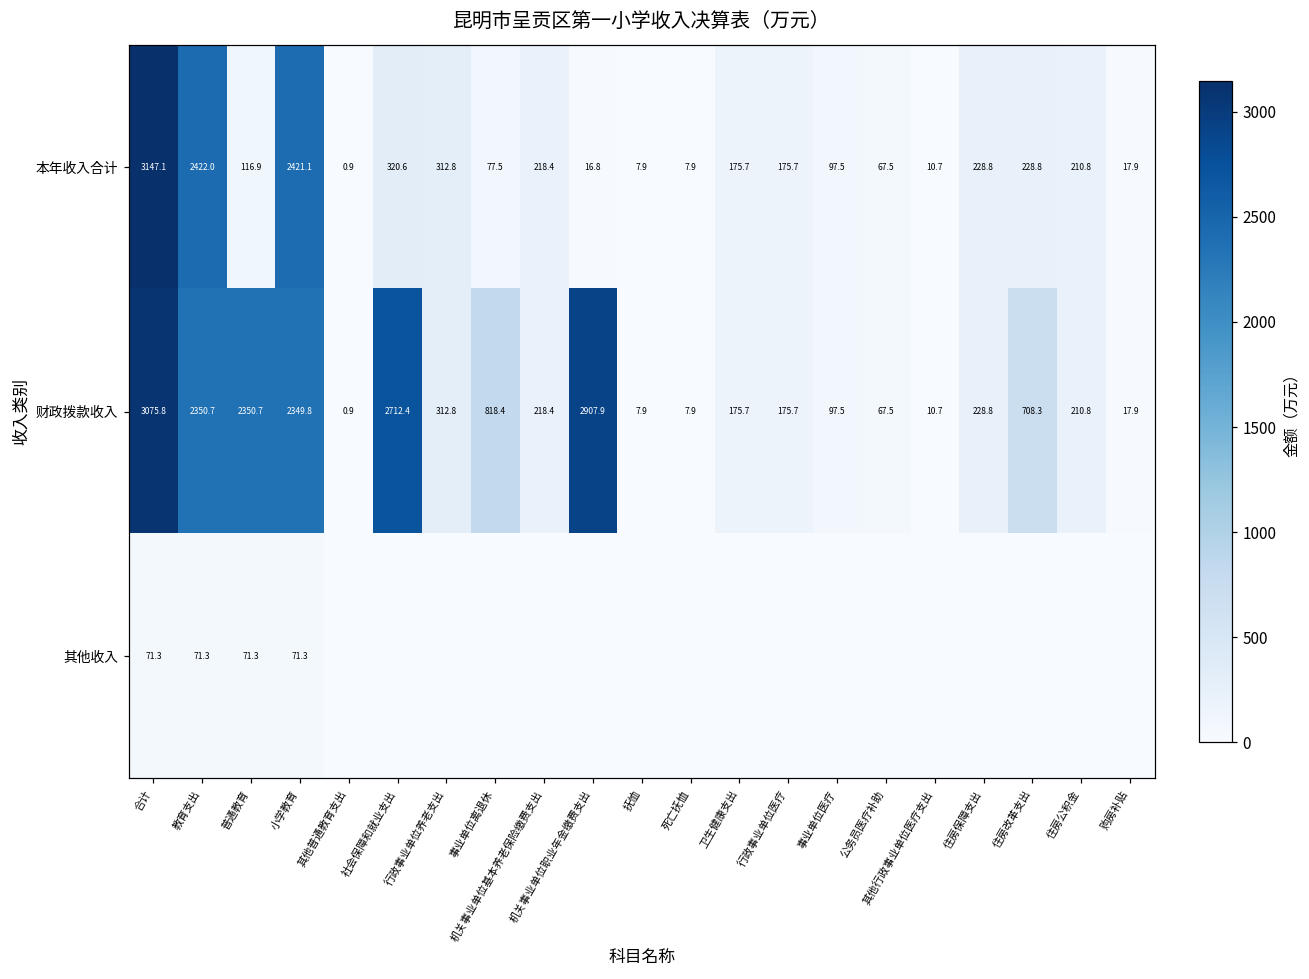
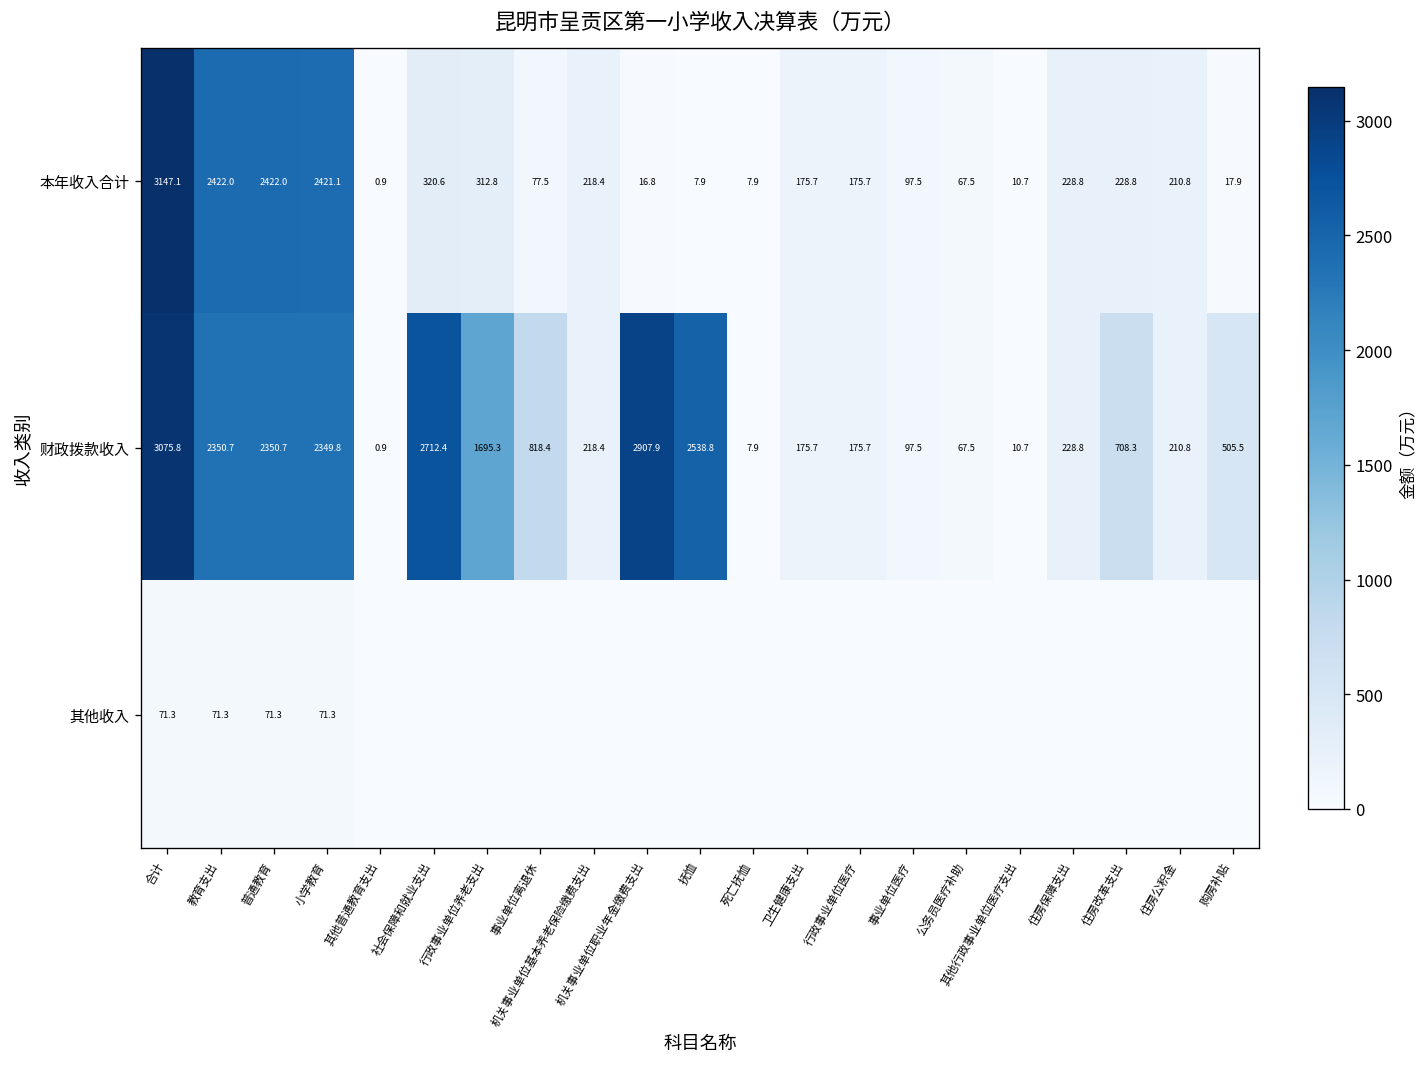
  {
    "本年收入合计": {
      "合计": 3147.1,
      "教育支出": 2422.0,
-     "普通教育": 116.9,
+     "普通教育": 2422.0,
      "小学教育": 2421.1,
      "其他普通教育支出": 0.9,
      "社会保障和就业支出": 320.6,
      "行政事业单位养老支出": 312.8,
      "事业单位离退休": 77.5,
      "机关事业单位基本养老保险缴费支出": 218.4,
      "机关事业单位职业年金缴费支出": 16.8,
      "抚恤": 7.9,
      "死亡抚恤": 7.9,
      "卫生健康支出": 175.7,
      "行政事业单位医疗": 175.7,
      "事业单位医疗": 97.5,
      "公务员医疗补助": 67.5,
      "其他行政事业单位医疗支出": 10.7,
      "住房保障支出": 228.8,
      "住房改革支出": 228.8,
      "住房公积金": 210.8,
      "购房补贴": 17.9
    },
    "财政拨款收入": {
      "合计": 3075.8,
      "教育支出": 2350.7,
      "普通教育": 2350.7,
      "小学教育": 2349.8,
      "其他普通教育支出": 0.9,
      "社会保障和就业支出": 2712.4,
-     "行政事业单位养老支出": 312.8,
+     "行政事业单位养老支出": 1695.3,
      "事业单位离退休": 818.4,
      "机关事业单位基本养老保险缴费支出": 218.4,
      "机关事业单位职业年金缴费支出": 2907.9,
-     "抚恤": 7.9,
+     "抚恤": 2538.8,
      "死亡抚恤": 7.9,
      "卫生健康支出": 175.7,
      "行政事业单位医疗": 175.7,
      "事业单位医疗": 97.5,
      "公务员医疗补助": 67.5,
      "其他行政事业单位医疗支出": 10.7,
      "住房保障支出": 228.8,
      "住房改革支出": 708.3,
      "住房公积金": 210.8,
-     "购房补贴": 17.9
+     "购房补贴": 505.5
    },
    "其他收入": {
      "合计": 71.3,
      "教育支出": 71.3,
      "普通教育": 71.3,
      "小学教育": 71.3
    }
  }
